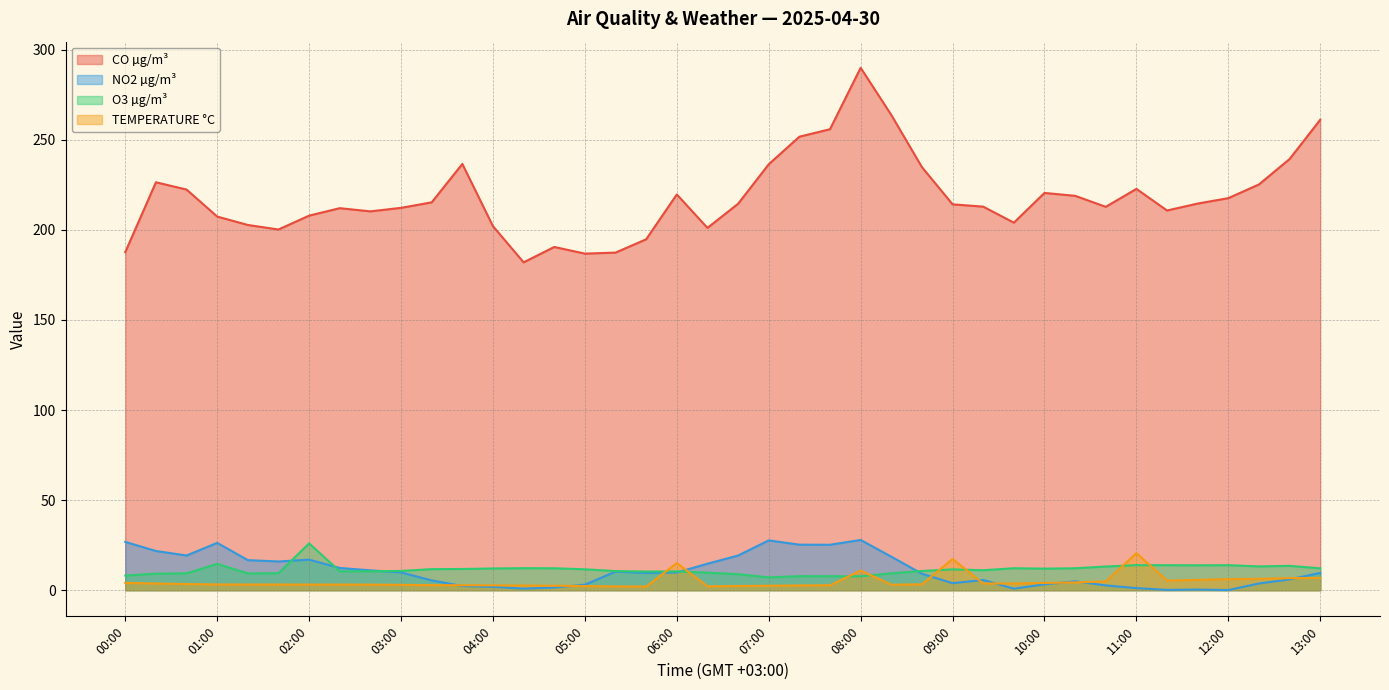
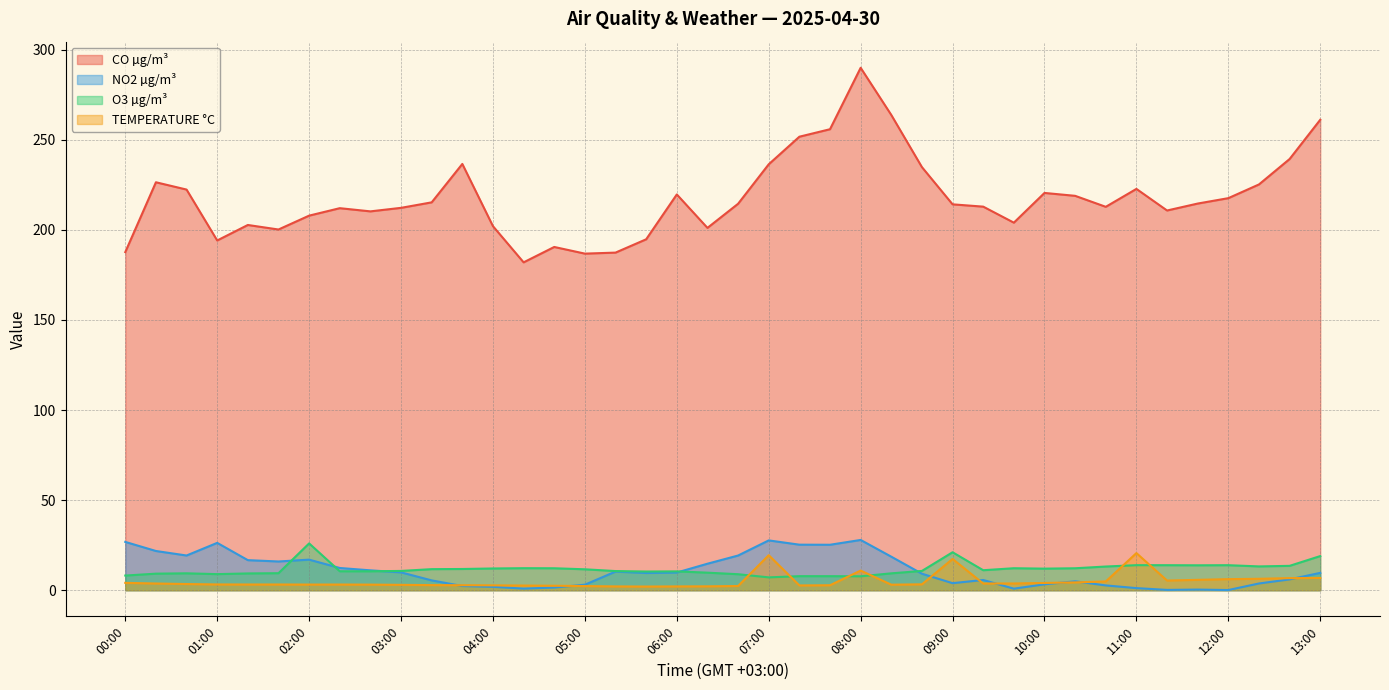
  {
    "CO µg/m³": {
      "00:00": 188,
-     "01:00": 207,
+     "01:00": 194,
      "02:00": 208,
      "03:00": 212,
      "04:00": 202,
      "05:00": 187,
      "06:00": 220,
      "07:00": 236,
      "08:00": 290,
      "09:00": 214,
      "10:00": 221,
      "11:00": 223,
      "12:00": 218,
      "13:00": 261
    },
    "NO2 µg/m³": {
      "00:00": 27,
      "01:00": 26,
      "02:00": 17,
      "07:00": 28,
      "08:00": 28,
      "09:00": 4,
      "11:00": 1,
      "12:00": 0,
      "13:00": 10
    },
    "O3 µg/m³": {
      "00:00": 8,
-     "01:00": 15,
+     "01:00": 9,
      "02:00": 26,
      "04:00": 12,
      "05:00": 12,
      "07:00": 7,
      "08:00": 8,
-     "09:00": 12,
+     "09:00": 21,
      "10:00": 12,
      "11:00": 14,
      "12:00": 14,
-     "13:00": 12
+     "13:00": 19
    },
    "TEMPERATURE °C": {
      "00:00": 4,
      "01:00": 3,
      "02:00": 3,
      "03:00": 3,
-     "06:00": 15,
-     "07:00": 2,
+     "06:00": 2,
+     "07:00": 19,
      "08:00": 11,
      "09:00": 17,
      "11:00": 21,
      "12:00": 6,
      "13:00": 7
    }
  }
